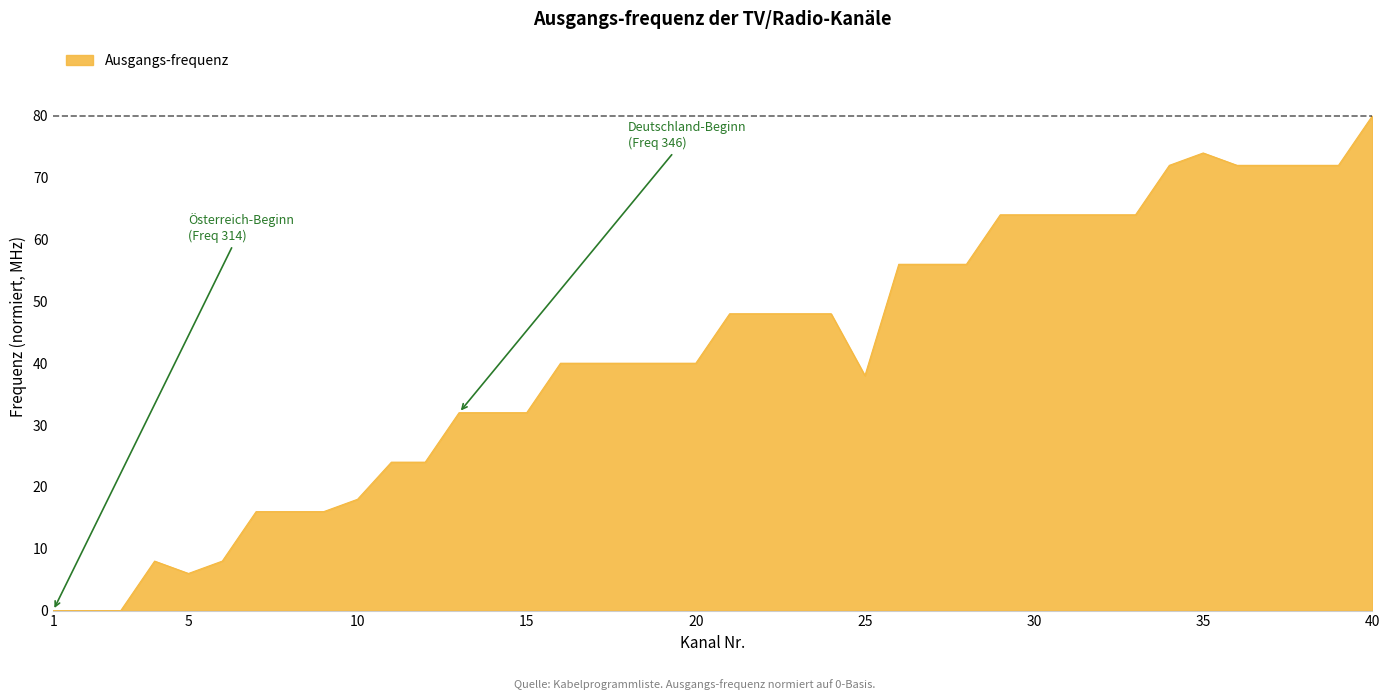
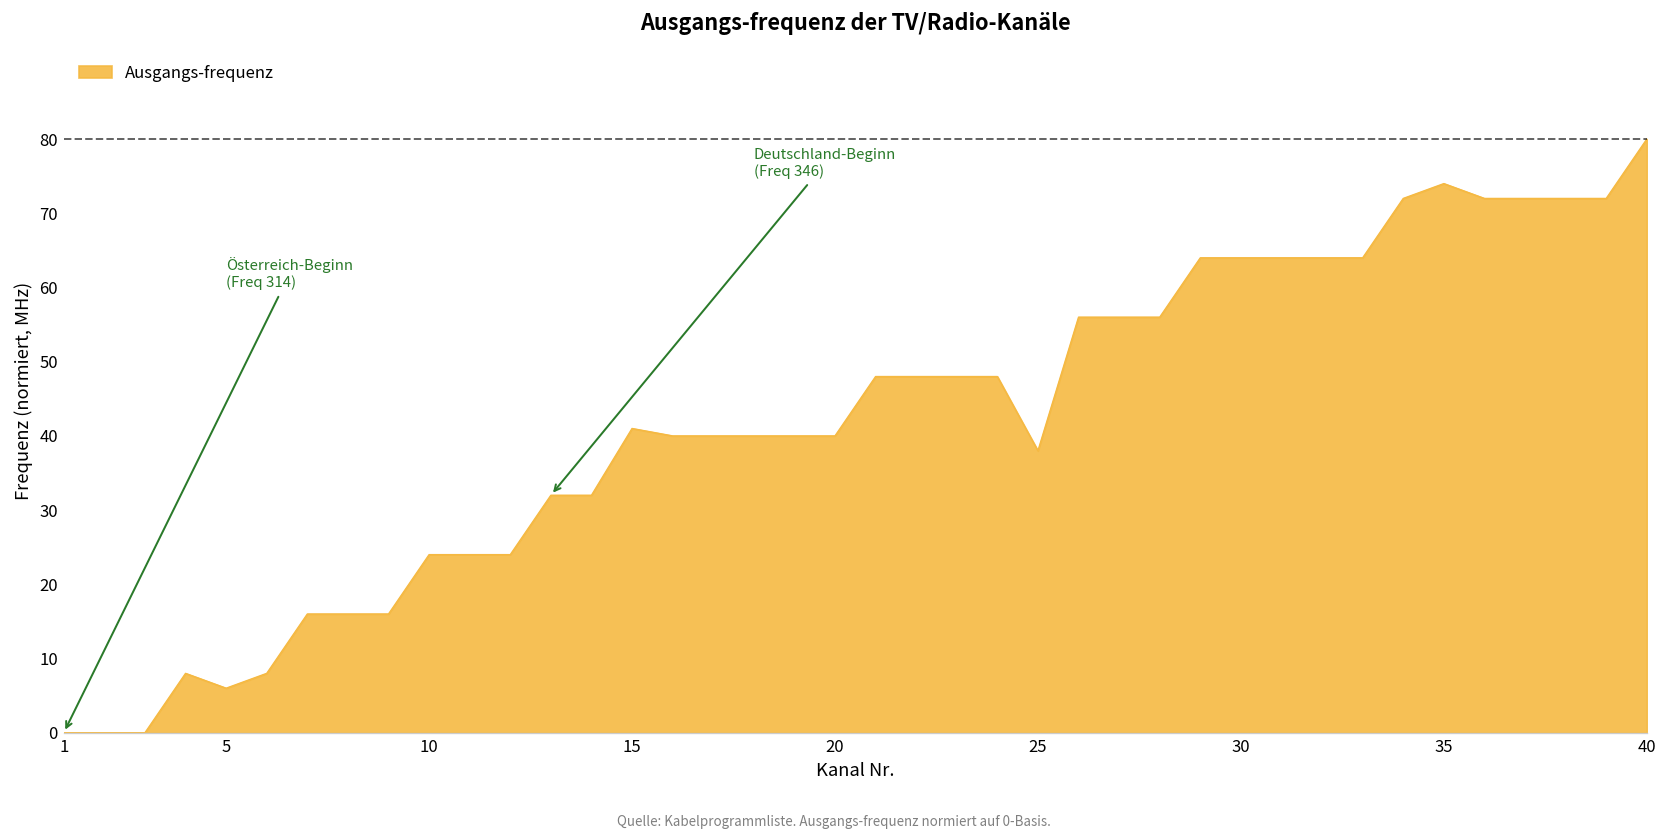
  {
    "1": 0,
-   "10": 18,
-   "15": 32,
+   "10": 24,
+   "15": 41,
    "25": 38,
    "30": 64,
    "35": 74,
    "40": 80
  }
